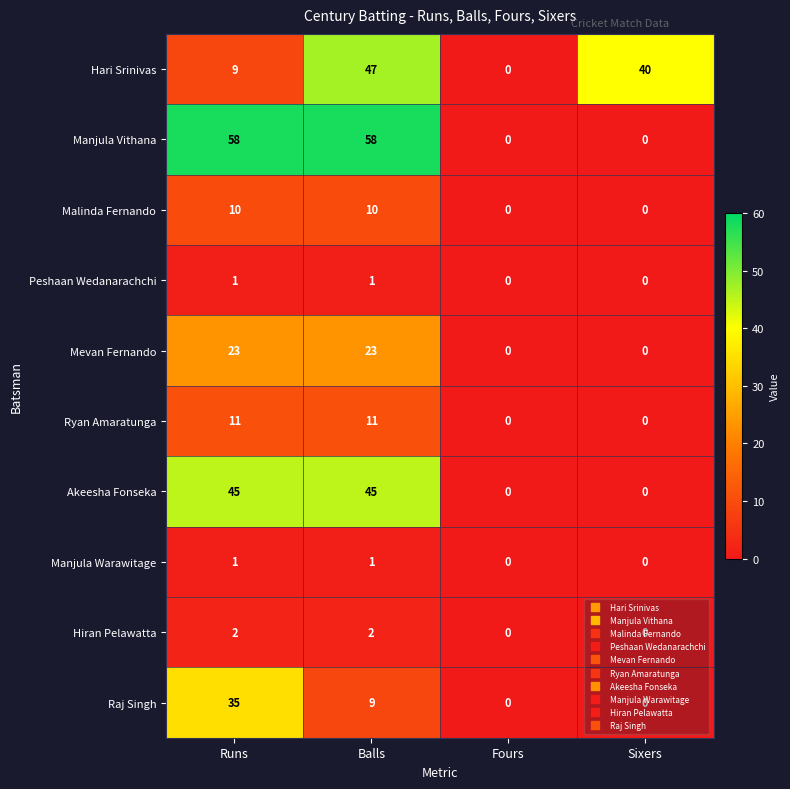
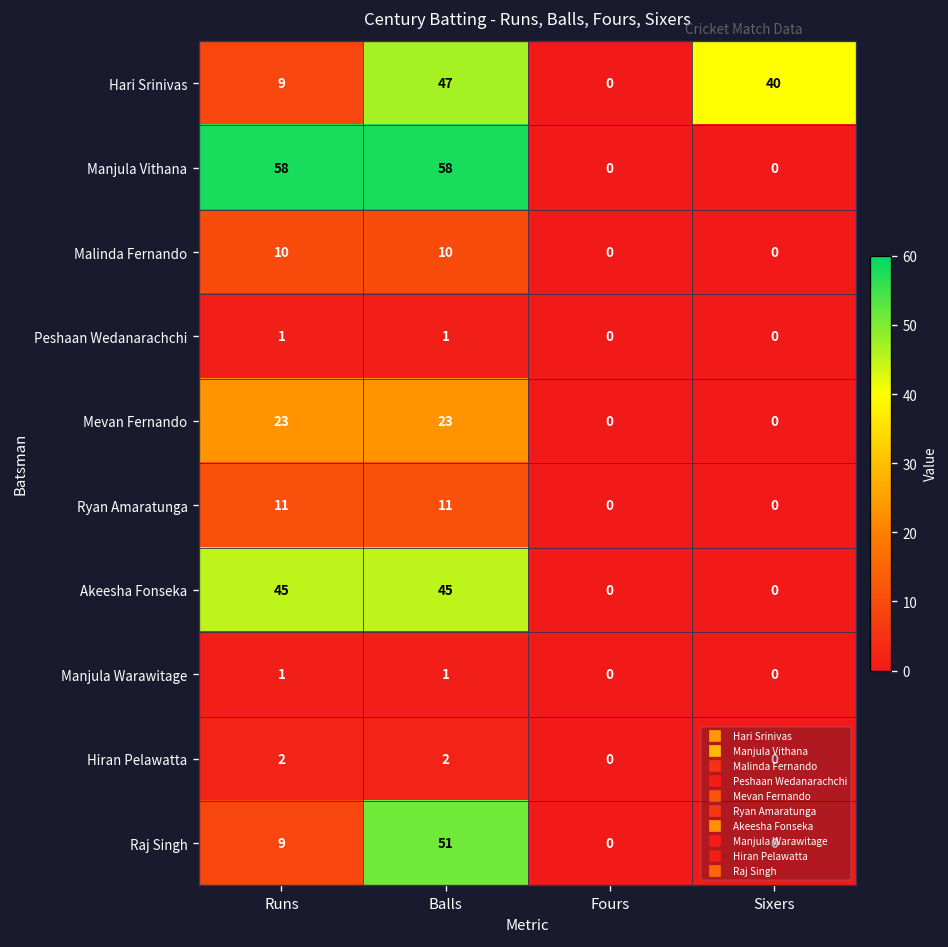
  {
    "Hari Srinivas": {
      "Runs": 9,
      "Balls": 47,
      "Fours": 0,
      "Sixers": 40
    },
    "Manjula Vithana": {
      "Runs": 58,
      "Balls": 58,
      "Fours": 0,
      "Sixers": 0
    },
    "Malinda Fernando": {
      "Runs": 10,
      "Balls": 10,
      "Fours": 0,
      "Sixers": 0
    },
    "Peshaan Wedanarachchi": {
      "Runs": 1,
      "Balls": 1,
      "Fours": 0,
      "Sixers": 0
    },
    "Mevan Fernando": {
      "Runs": 23,
      "Balls": 23,
      "Fours": 0,
      "Sixers": 0
    },
    "Ryan Amaratunga": {
      "Runs": 11,
      "Balls": 11,
      "Fours": 0,
      "Sixers": 0
    },
    "Akeesha Fonseka": {
      "Runs": 45,
      "Balls": 45,
      "Fours": 0,
      "Sixers": 0
    },
    "Manjula Warawitage": {
      "Runs": 1,
      "Balls": 1,
      "Fours": 0,
      "Sixers": 0
    },
    "Hiran Pelawatta": {
      "Runs": 2,
      "Balls": 2,
      "Fours": 0
    },
    "Raj Singh": {
-     "Runs": 35,
-     "Balls": 9,
+     "Runs": 9,
+     "Balls": 51,
      "Fours": 0
    }
  }
